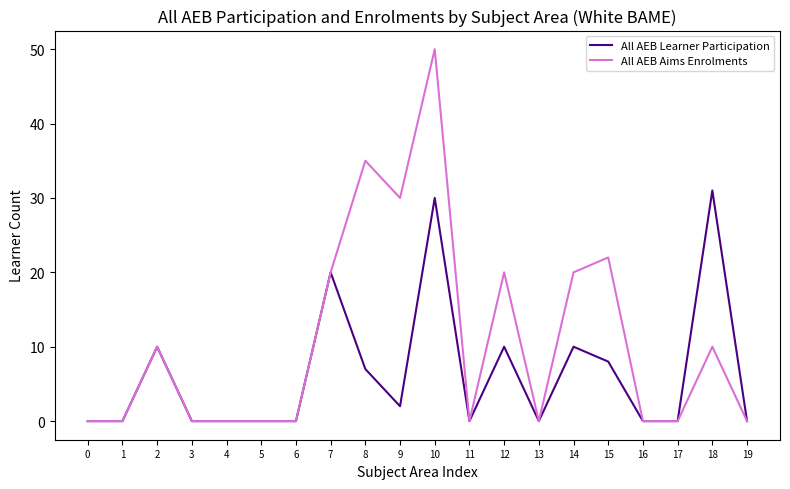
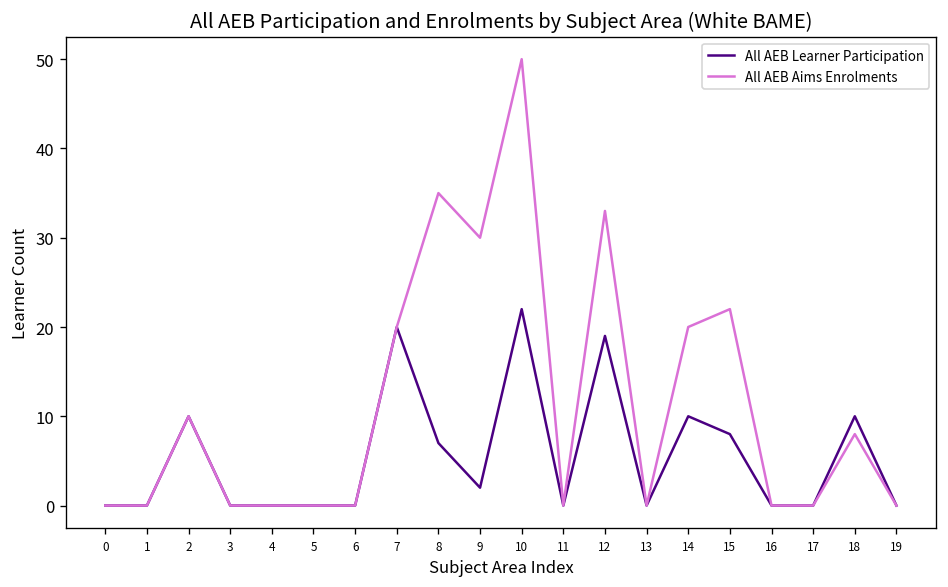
  {
    "All AEB Learner Participation": {
      "8": 7,
      "9": 2,
-     "10": 30,
-     "12": 10,
+     "10": 22,
+     "12": 19,
      "14": 10,
      "15": 8,
-     "18": 31
+     "18": 10
    },
    "All AEB Aims Enrolments": {
      "8": 35,
      "9": 30,
      "10": 50,
-     "12": 20,
+     "12": 33,
      "14": 20,
      "15": 22,
-     "18": 10
+     "18": 8
    }
  }
